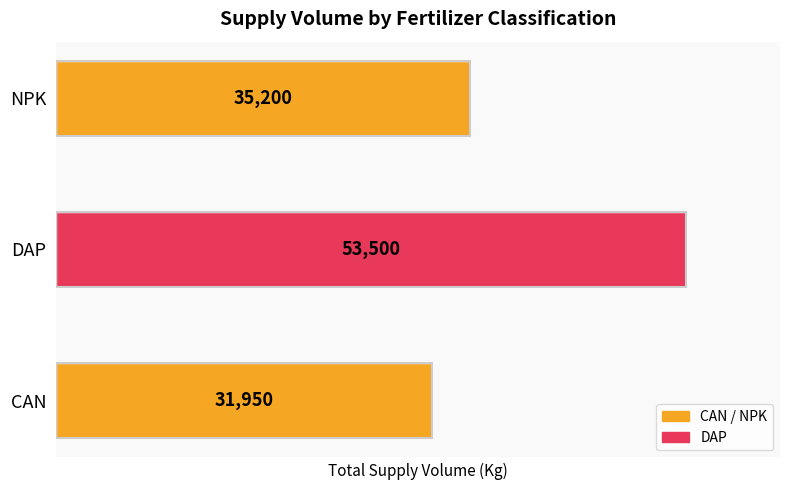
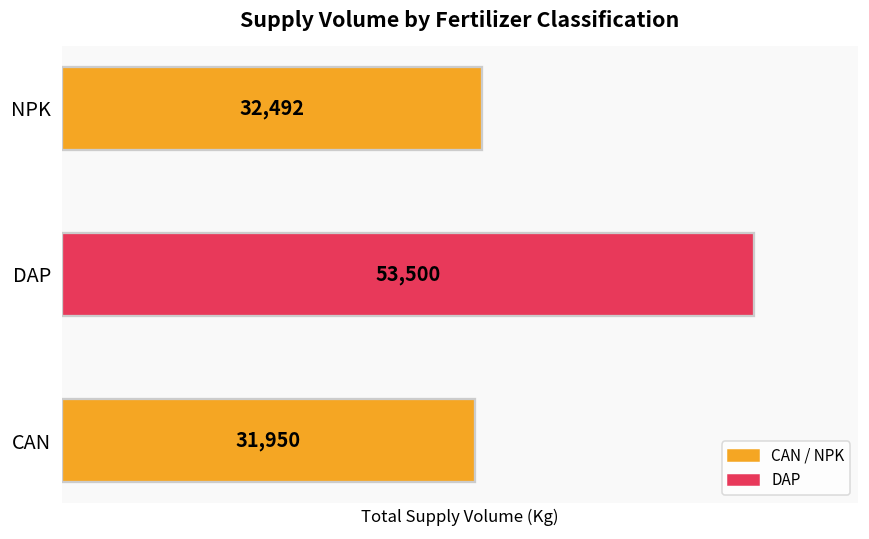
  {
-   "NPK": "35,200",
+   "NPK": "32,492",
    "DAP": "53,500",
    "CAN": "31,950"
  }
